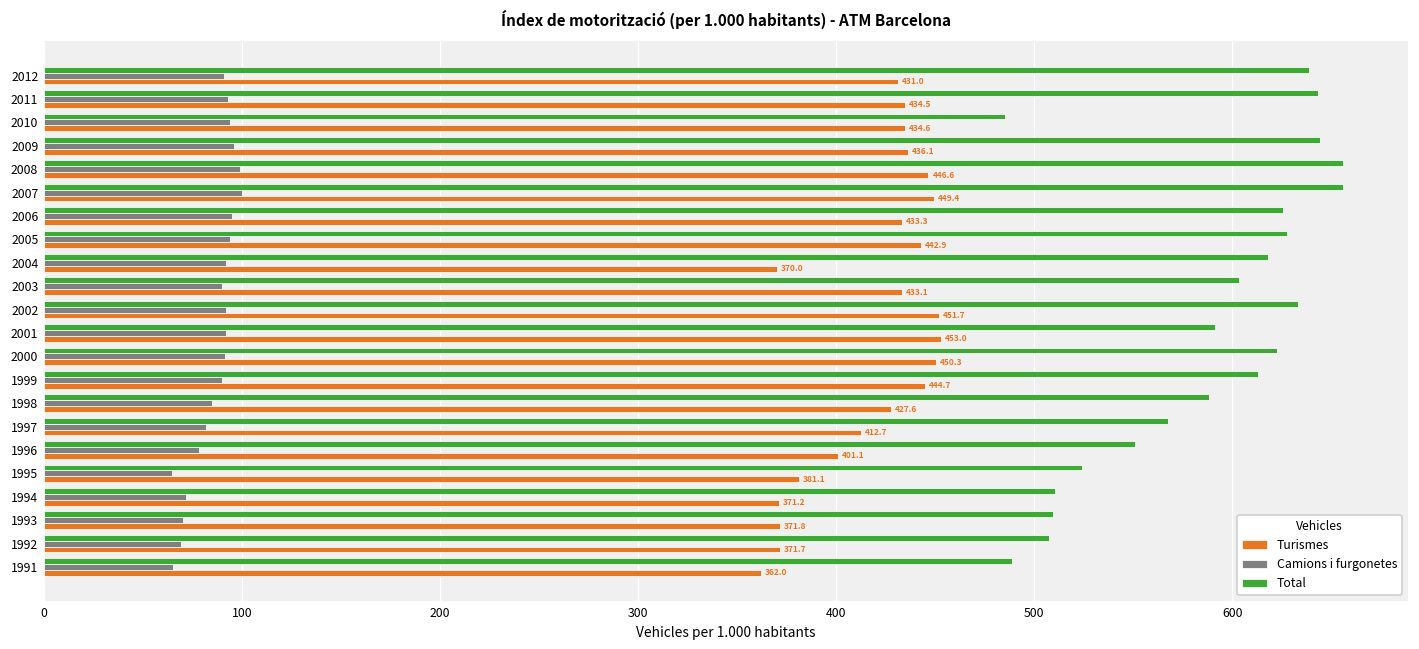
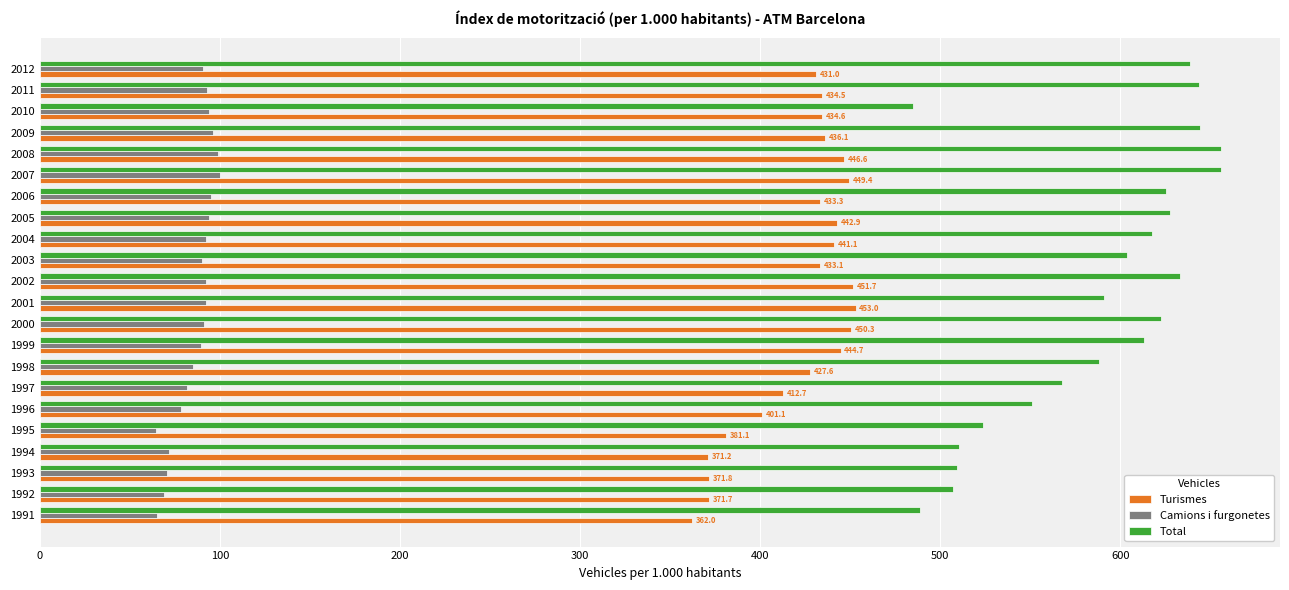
  {
    "Turismes": {
      "2012": 431.0,
      "2011": 434.5,
      "2010": 434.6,
      "2009": 436.1,
      "2008": 446.6,
      "2007": 449.4,
      "2006": 433.3,
      "2005": 442.9,
-     "2004": 370.0,
+     "2004": 441.1,
      "2003": 433.1,
      "2002": 451.7,
      "2001": 453.0,
      "2000": 450.3,
      "1999": 444.7,
      "1998": 427.6,
      "1997": 412.7,
      "1996": 401.1,
      "1995": 381.1,
      "1994": 371.2,
      "1993": 371.8,
      "1992": 371.7,
      "1991": 362.0
    },
    "Camions i furgonetes": {
      "2012": 91,
      "2011": 93,
      "2010": 94,
      "2009": 96,
      "2008": 99,
      "2007": 100,
      "2006": 95,
      "2005": 94,
      "2004": 92,
      "2003": 90,
      "2002": 92,
      "2001": 92,
      "2000": 91,
      "1999": 90,
      "1998": 85,
      "1997": 82,
      "1996": 79,
      "1995": 65,
      "1994": 72,
      "1993": 70,
      "1992": 69,
      "1991": 65
    },
    "Total": {
      "2012": 639,
      "2011": 643,
      "2010": 485,
      "2009": 644,
      "2008": 656,
      "2007": 656,
      "2006": 625,
      "2005": 628,
      "2004": 618,
      "2003": 604,
      "2002": 633,
      "2001": 591,
      "2000": 622,
      "1999": 613,
      "1998": 588,
      "1997": 568,
      "1996": 551,
      "1995": 524,
      "1994": 511,
      "1993": 509,
      "1992": 507,
      "1991": 489
    }
  }
